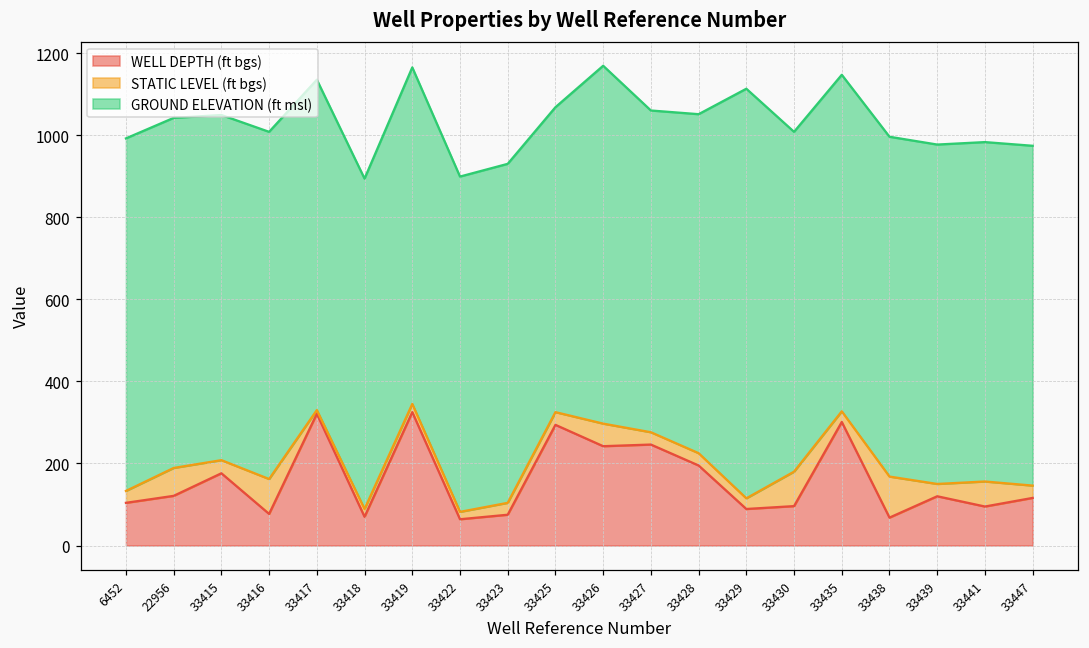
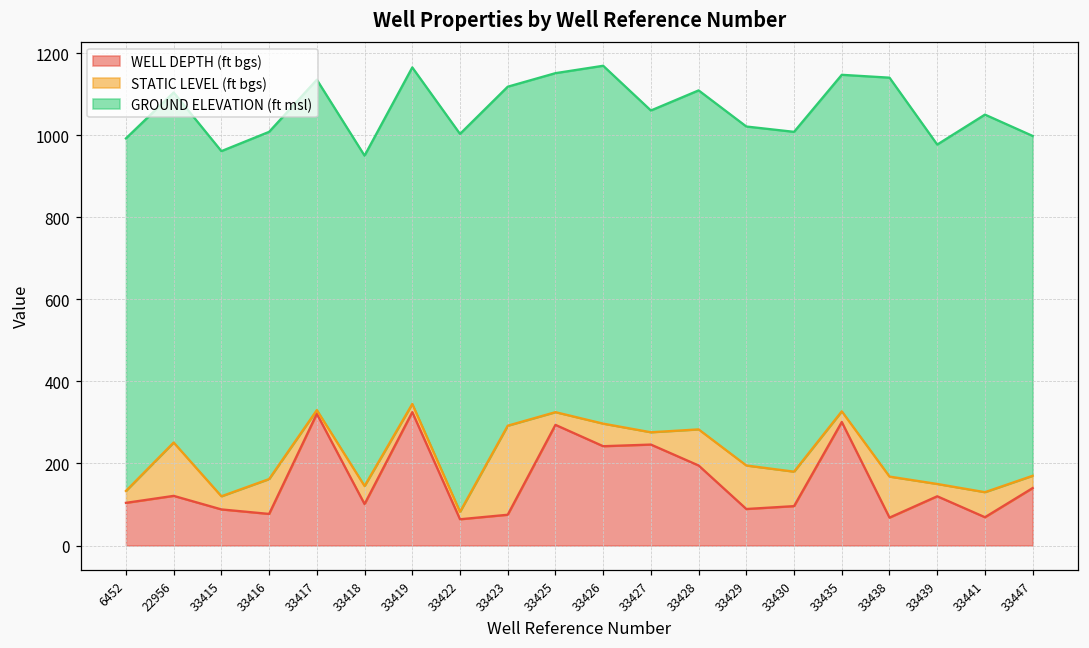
  {
    "WELL DEPTH (ft bgs)": {
      "6452": 100,
      "22956": 120,
-     "33415": 180,
+     "33415": 90,
      "33416": 80,
      "33417": 320,
-     "33418": 70,
+     "33418": 100,
      "33419": 330,
      "33422": 60,
      "33423": 80,
      "33425": 290,
      "33426": 240,
      "33427": 250,
      "33428": 200,
      "33429": 90,
      "33430": 100,
      "33435": 300,
      "33438": 70,
      "33439": 120,
-     "33441": 100,
-     "33447": 120
+     "33441": 70,
+     "33447": 140
    },
    "STATIC LEVEL (ft bgs)": {
      "6452": 30,
-     "22956": 70,
+     "22956": 130,
      "33415": 30,
      "33416": 90,
      "33417": 10,
-     "33418": 20,
+     "33418": 40,
      "33419": 20,
      "33422": 20,
-     "33423": 30,
+     "33423": 220,
      "33425": 30,
      "33426": 60,
      "33427": 30,
-     "33428": 30,
-     "33429": 30,
+     "33428": 90,
+     "33429": 110,
      "33430": 80,
      "33435": 30,
      "33438": 100,
      "33439": 30,
      "33441": 60,
      "33447": 30
    },
    "GROUND ELEVATION (ft msl)": {
      "6452": 860,
      "33416": 850,
      "33418": 810,
      "33419": 820,
-     "33422": 820,
+     "33422": 920,
      "33423": 830,
-     "33425": 740,
+     "33425": 830,
      "33426": 870,
      "33427": 780,
      "33428": 830,
-     "33429": 1000,
+     "33429": 830,
      "33430": 830,
      "33435": 820,
-     "33438": 830,
+     "33438": 970,
      "33439": 830,
-     "33441": 830,
+     "33441": 920,
      "33447": 830
    }
  }
